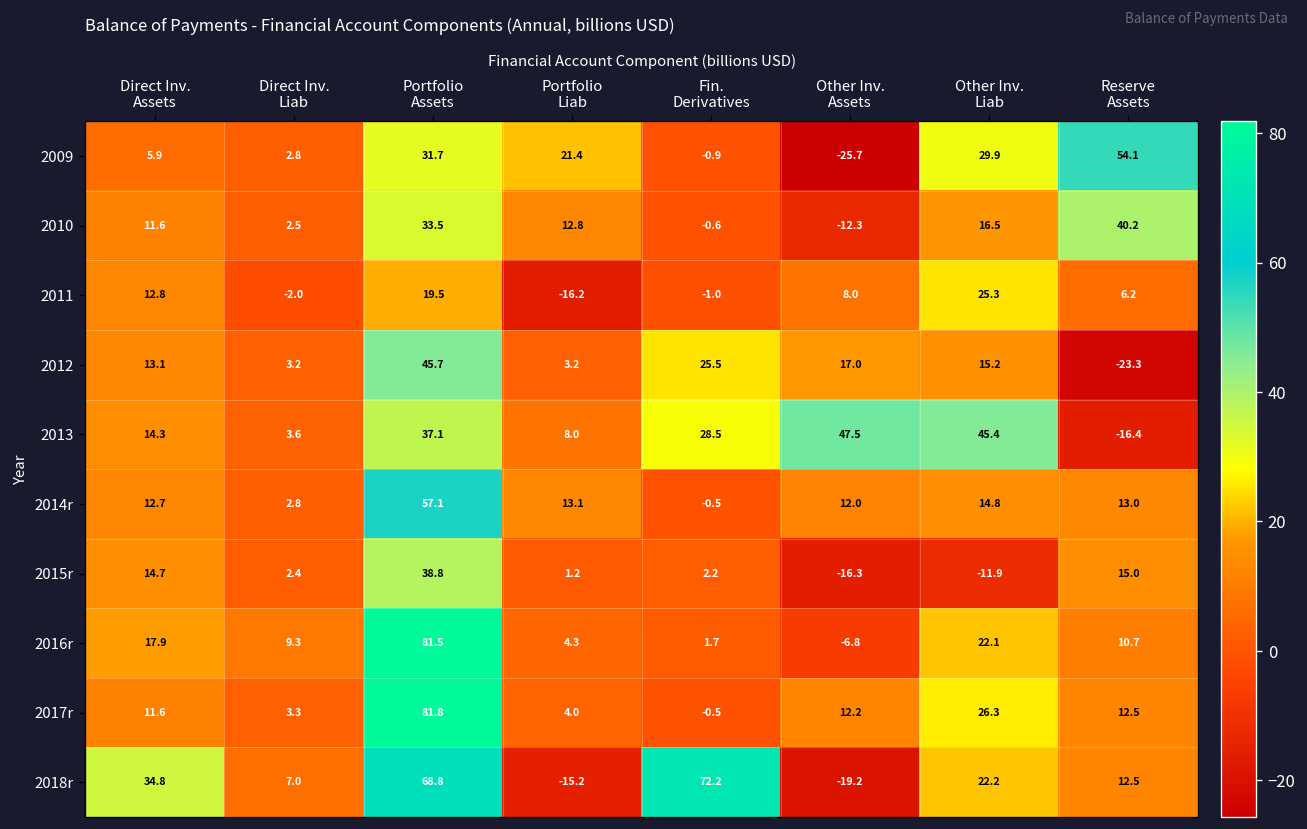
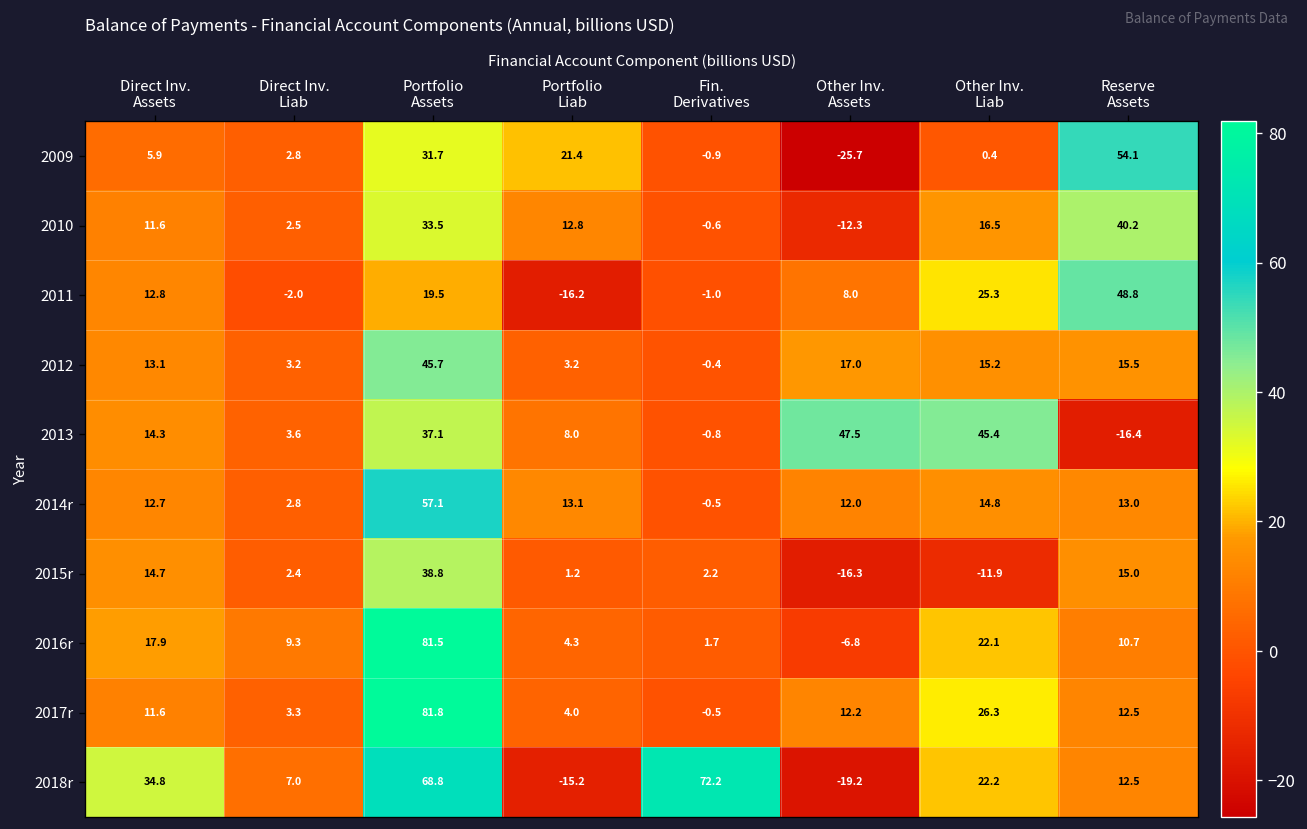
  {
    "2009": {
      "Direct Inv. Assets": 5.9,
      "Direct Inv. Liab": 2.8,
      "Portfolio Assets": 31.7,
      "Portfolio Liab": 21.4,
      "Fin. Derivatives": -0.9,
      "Other Inv. Assets": -25.7,
-     "Other Inv. Liab": 29.9,
+     "Other Inv. Liab": 0.4,
      "Reserve Assets": 54.1
    },
    "2010": {
      "Direct Inv. Assets": 11.6,
      "Direct Inv. Liab": 2.5,
      "Portfolio Assets": 33.5,
      "Portfolio Liab": 12.8,
      "Fin. Derivatives": -0.6,
      "Other Inv. Assets": -12.3,
      "Other Inv. Liab": 16.5,
      "Reserve Assets": 40.2
    },
    "2011": {
      "Direct Inv. Assets": 12.8,
      "Direct Inv. Liab": -2.0,
      "Portfolio Assets": 19.5,
      "Portfolio Liab": -16.2,
      "Fin. Derivatives": -1.0,
      "Other Inv. Assets": 8.0,
      "Other Inv. Liab": 25.3,
-     "Reserve Assets": 6.2
+     "Reserve Assets": 48.8
    },
    "2012": {
      "Direct Inv. Assets": 13.1,
      "Direct Inv. Liab": 3.2,
      "Portfolio Assets": 45.7,
      "Portfolio Liab": 3.2,
-     "Fin. Derivatives": 25.5,
+     "Fin. Derivatives": -0.4,
      "Other Inv. Assets": 17.0,
      "Other Inv. Liab": 15.2,
-     "Reserve Assets": -23.3
+     "Reserve Assets": 15.5
    },
    "2013": {
      "Direct Inv. Assets": 14.3,
      "Direct Inv. Liab": 3.6,
      "Portfolio Assets": 37.1,
      "Portfolio Liab": 8.0,
-     "Fin. Derivatives": 28.5,
+     "Fin. Derivatives": -0.8,
      "Other Inv. Assets": 47.5,
      "Other Inv. Liab": 45.4,
      "Reserve Assets": -16.4
    },
    "2014r": {
      "Direct Inv. Assets": 12.7,
      "Direct Inv. Liab": 2.8,
      "Portfolio Assets": 57.1,
      "Portfolio Liab": 13.1,
      "Fin. Derivatives": -0.5,
      "Other Inv. Assets": 12.0,
      "Other Inv. Liab": 14.8,
      "Reserve Assets": 13.0
    },
    "2015r": {
      "Direct Inv. Assets": 14.7,
      "Direct Inv. Liab": 2.4,
      "Portfolio Assets": 38.8,
      "Portfolio Liab": 1.2,
      "Fin. Derivatives": 2.2,
      "Other Inv. Assets": -16.3,
      "Other Inv. Liab": -11.9,
      "Reserve Assets": 15.0
    },
    "2016r": {
      "Direct Inv. Assets": 17.9,
      "Direct Inv. Liab": 9.3,
      "Portfolio Assets": 81.5,
      "Portfolio Liab": 4.3,
      "Fin. Derivatives": 1.7,
      "Other Inv. Assets": -6.8,
      "Other Inv. Liab": 22.1,
      "Reserve Assets": 10.7
    },
    "2017r": {
      "Direct Inv. Assets": 11.6,
      "Direct Inv. Liab": 3.3,
      "Portfolio Assets": 81.8,
      "Portfolio Liab": 4.0,
      "Fin. Derivatives": -0.5,
      "Other Inv. Assets": 12.2,
      "Other Inv. Liab": 26.3,
      "Reserve Assets": 12.5
    },
    "2018r": {
      "Direct Inv. Assets": 34.8,
      "Direct Inv. Liab": 7.0,
      "Portfolio Assets": 68.8,
      "Portfolio Liab": -15.2,
      "Fin. Derivatives": 72.2,
      "Other Inv. Assets": -19.2,
      "Other Inv. Liab": 22.2,
      "Reserve Assets": 12.5
    }
  }
